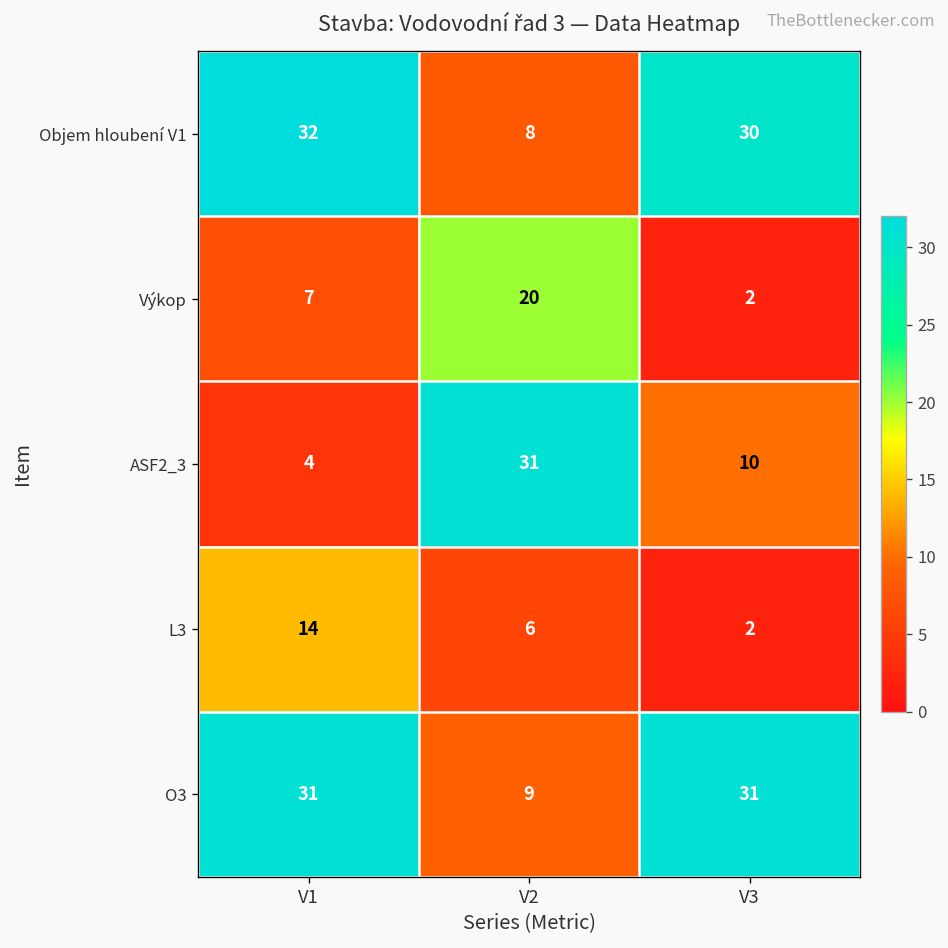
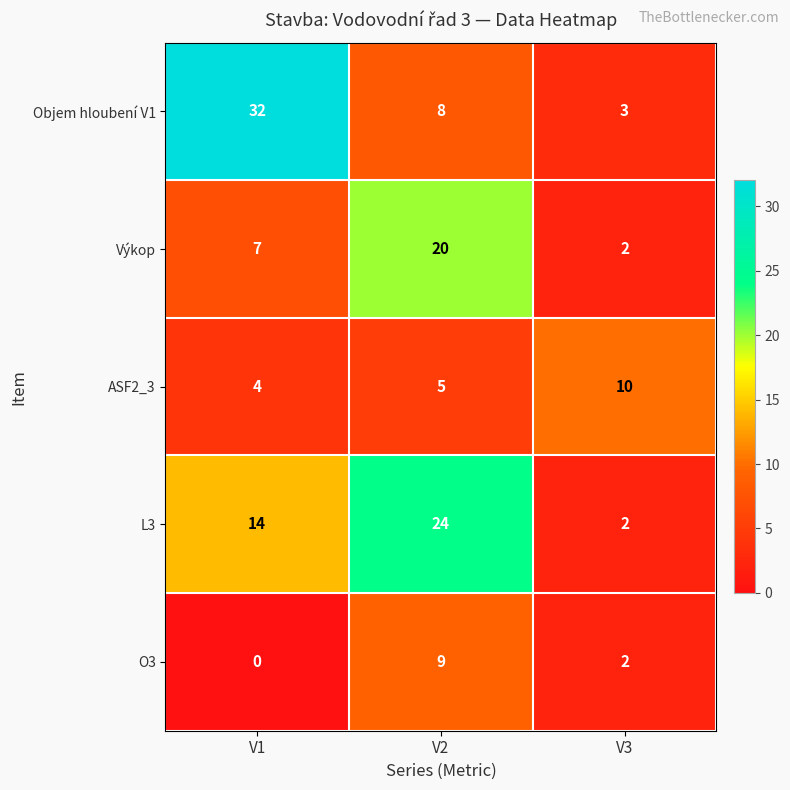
  {
    "Objem hloubení V1": {
      "V1": 32,
      "V2": 8,
-     "V3": 30
+     "V3": 3
    },
    "Výkop": {
      "V1": 7,
      "V2": 20,
      "V3": 2
    },
    "ASF2_3": {
      "V1": 4,
-     "V2": 31,
+     "V2": 5,
      "V3": 10
    },
    "L3": {
      "V1": 14,
-     "V2": 6,
+     "V2": 24,
      "V3": 2
    },
    "O3": {
-     "V1": 31,
+     "V1": 0,
      "V2": 9,
-     "V3": 31
+     "V3": 2
    }
  }
